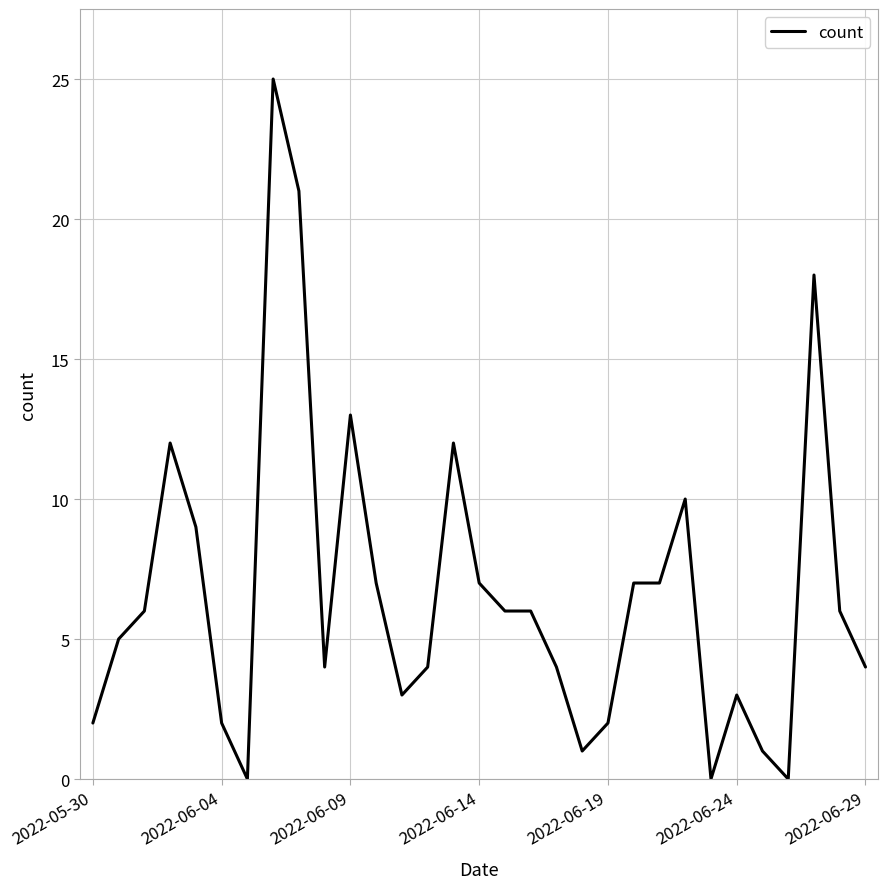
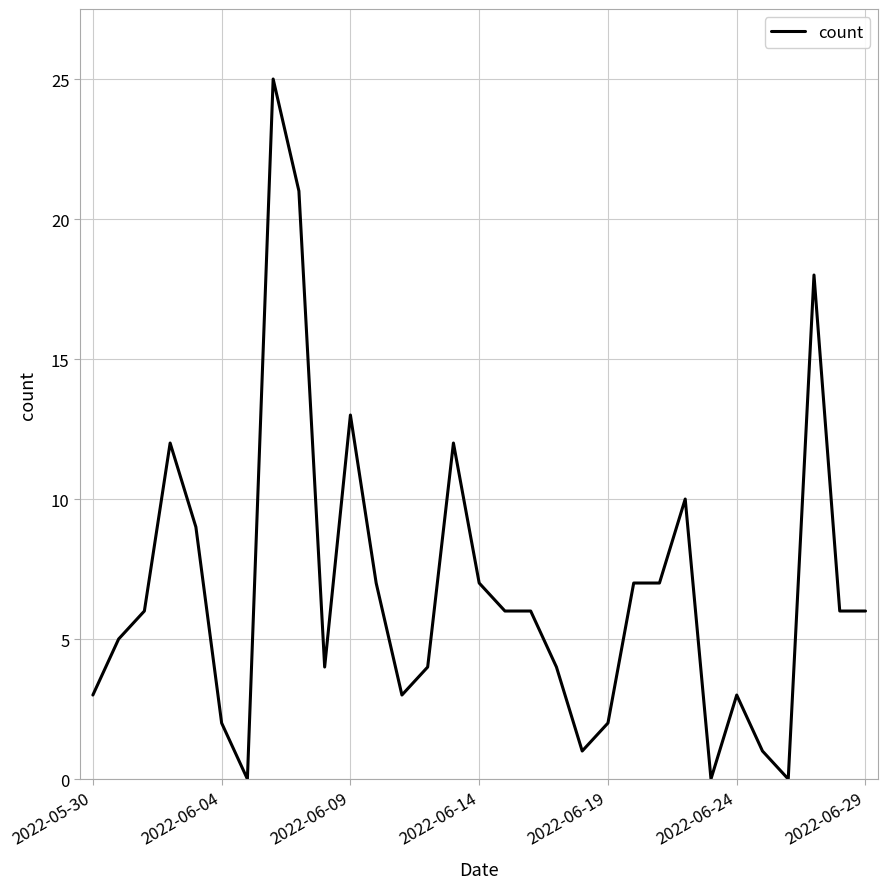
  {
-   "2022-05-30": 2,
+   "2022-05-30": 3,
    "2022-06-04": 2,
    "2022-06-09": 13,
    "2022-06-14": 7,
    "2022-06-19": 2,
    "2022-06-24": 3,
-   "2022-06-29": 4
+   "2022-06-29": 6
  }
